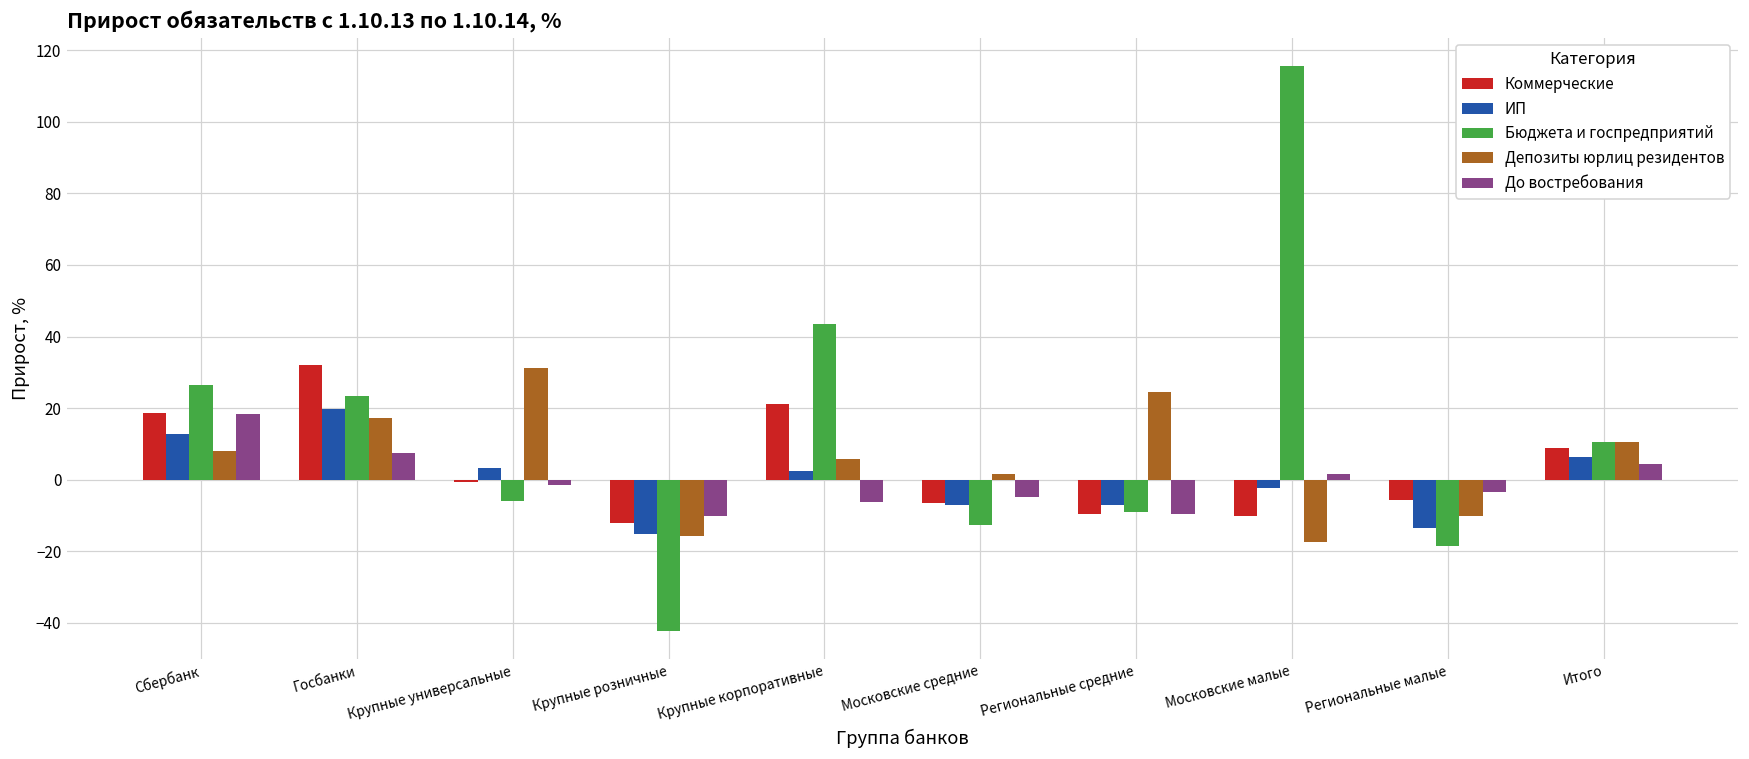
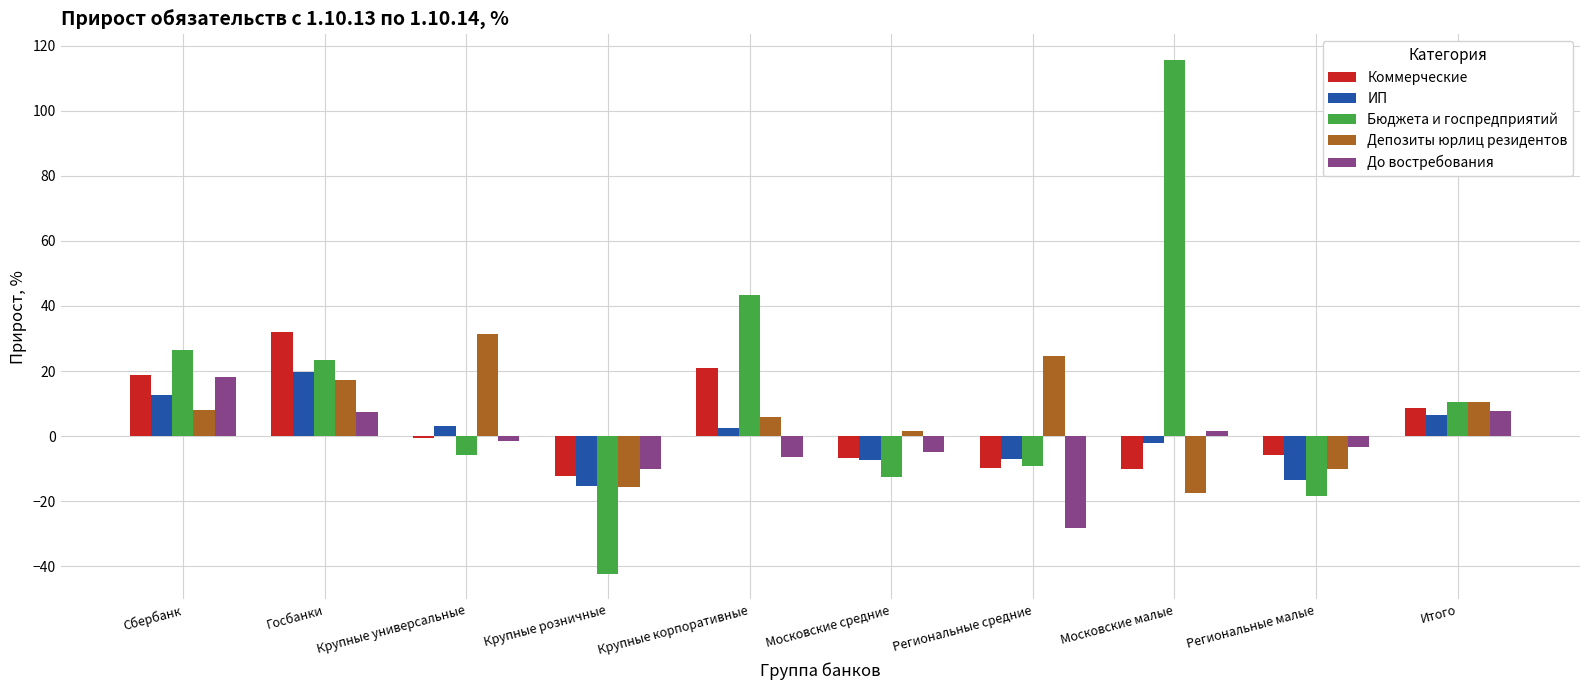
  {
    "Коммерческие": {
      "Сбербанк": 19,
      "Госбанки": 32,
      "Крупные розничные": -12,
      "Крупные корпоративные": 21,
      "Московские средние": -7,
      "Региональные средние": -10,
      "Московские малые": -10,
      "Региональные малые": -6,
      "Итого": 9
    },
    "ИП": {
      "Сбербанк": 13,
      "Госбанки": 20,
      "Крупные универсальные": 3,
      "Крупные розничные": -15,
      "Крупные корпоративные": 2,
      "Московские средние": -7,
      "Региональные средние": -7,
      "Московские малые": -2,
      "Региональные малые": -13,
      "Итого": 6
    },
    "Бюджета и госпредприятий": {
      "Сбербанк": 27,
      "Госбанки": 23,
      "Крупные универсальные": -6,
      "Крупные розничные": -42,
      "Крупные корпоративные": 43,
      "Московские средние": -13,
      "Региональные средние": -9,
      "Московские малые": 116,
      "Региональные малые": -19,
      "Итого": 10
    },
    "Депозиты юрлиц резидентов": {
      "Сбербанк": 8,
      "Госбанки": 17,
      "Крупные универсальные": 31,
      "Крупные розничные": -16,
      "Крупные корпоративные": 6,
      "Московские средние": 2,
      "Региональные средние": 25,
      "Московские малые": -17,
      "Региональные малые": -10,
      "Итого": 10
    },
    "До востребования": {
      "Сбербанк": 18,
      "Госбанки": 8,
      "Крупные универсальные": -2,
      "Крупные розничные": -10,
      "Крупные корпоративные": -6,
      "Московские средние": -5,
-     "Региональные средние": -10,
+     "Региональные средние": -28,
      "Московские малые": 1,
      "Региональные малые": -3,
-     "Итого": 4
+     "Итого": 8
    }
  }
